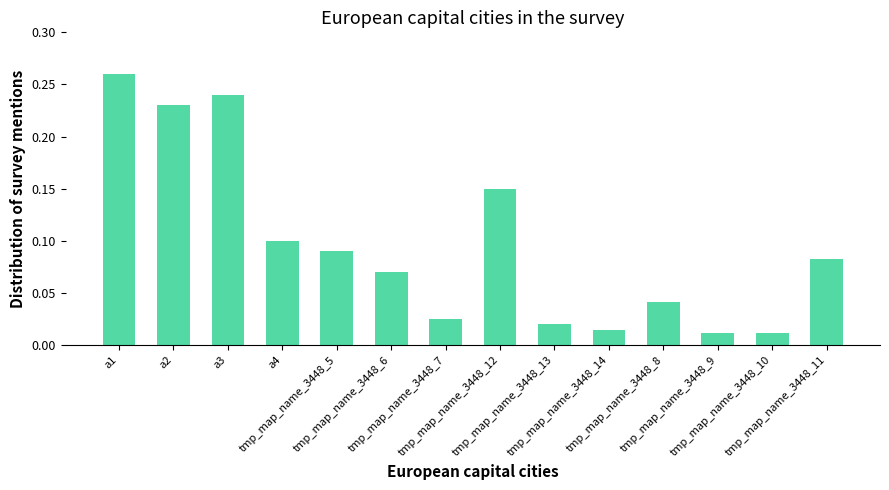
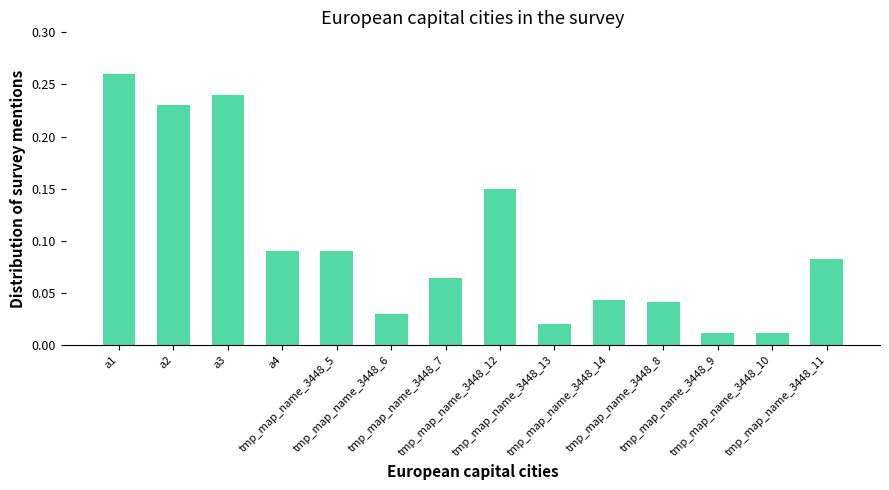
  {
    "a1": 0.260,
    "a2": 0.230,
    "a3": 0.240,
-   "a4": 0.10,
+   "a4": 0.09,
    "tmp_map_name_3448_5": 0.090,
-   "tmp_map_name_3448_6": 0.07,
-   "tmp_map_name_3448_7": 0.025,
+   "tmp_map_name_3448_6": 0.03,
+   "tmp_map_name_3448_7": 0.064,
    "tmp_map_name_3448_12": 0.150,
    "tmp_map_name_3448_13": 0.020,
-   "tmp_map_name_3448_14": 0.015,
+   "tmp_map_name_3448_14": 0.043,
    "tmp_map_name_3448_8": 0.041,
    "tmp_map_name_3448_9": 0.012,
    "tmp_map_name_3448_10": 0.012,
    "tmp_map_name_3448_11": 0.083
  }
